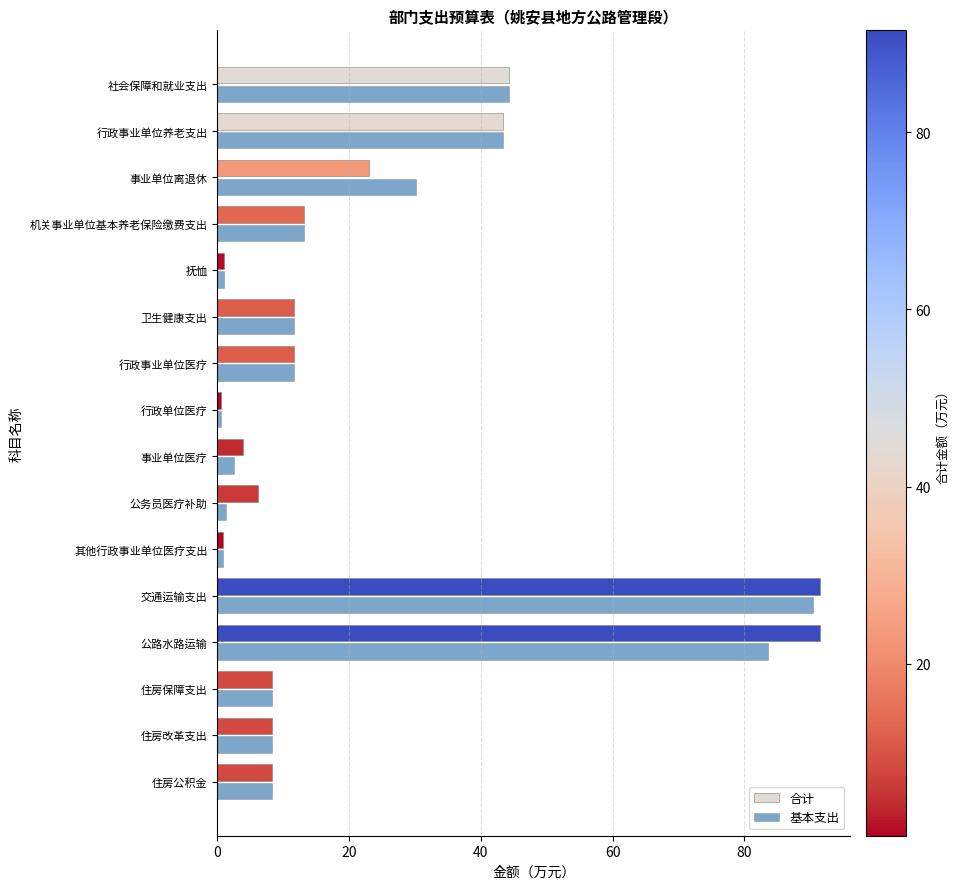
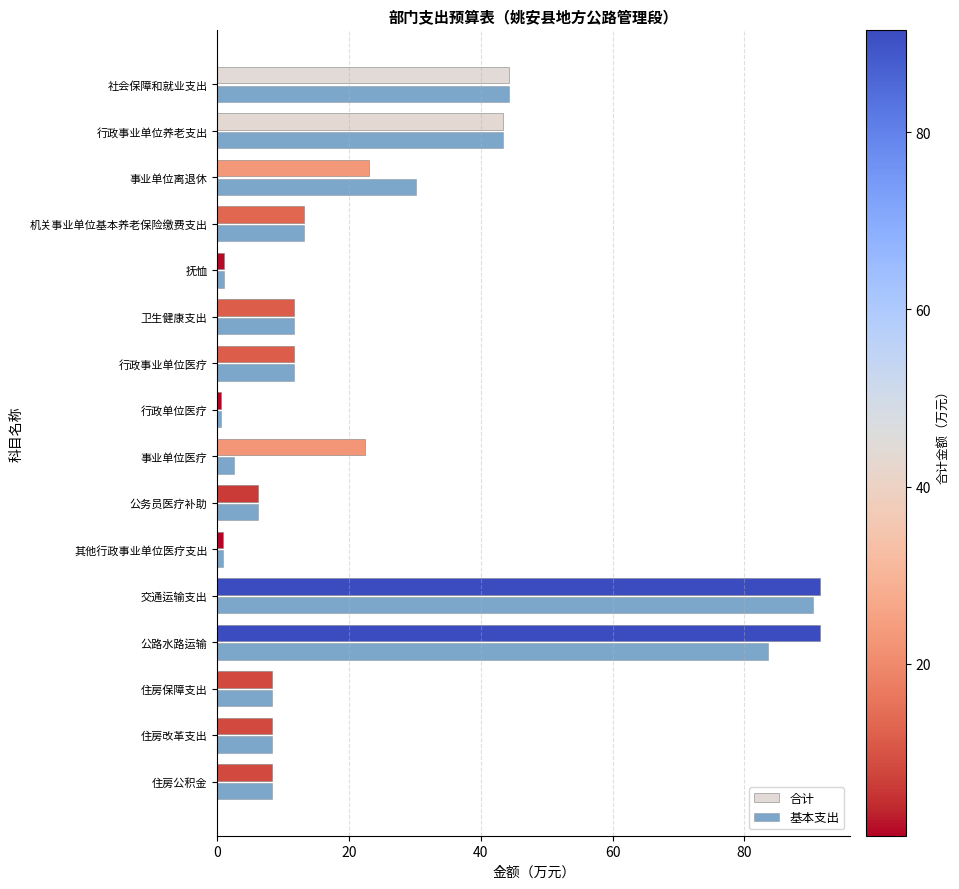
  {
    "合计": {
      "社会保障和就业支出": 44,
      "行政事业单位养老支出": 43,
      "事业单位离退休": 23,
      "机关事业单位基本养老保险缴费支出": 13,
      "抚恤": 1,
      "卫生健康支出": 12,
      "行政事业单位医疗": 12,
      "行政单位医疗": 1,
-     "事业单位医疗": 4,
+     "事业单位医疗": 22,
      "公务员医疗补助": 6,
      "其他行政事业单位医疗支出": 1,
      "交通运输支出": 91,
      "公路水路运输": 91,
      "住房保障支出": 8,
      "住房改革支出": 8,
      "住房公积金": 8
    },
    "基本支出": {
      "社会保障和就业支出": 44,
      "行政事业单位养老支出": 43,
      "事业单位离退休": 30,
      "机关事业单位基本养老保险缴费支出": 13,
      "抚恤": 1,
      "卫生健康支出": 12,
      "行政事业单位医疗": 12,
      "行政单位医疗": 1,
      "事业单位医疗": 2,
-     "公务员医疗补助": 1,
+     "公务员医疗补助": 6,
      "其他行政事业单位医疗支出": 1,
      "交通运输支出": 90,
      "公路水路运输": 84,
      "住房保障支出": 8,
      "住房改革支出": 8,
      "住房公积金": 8
    }
  }
